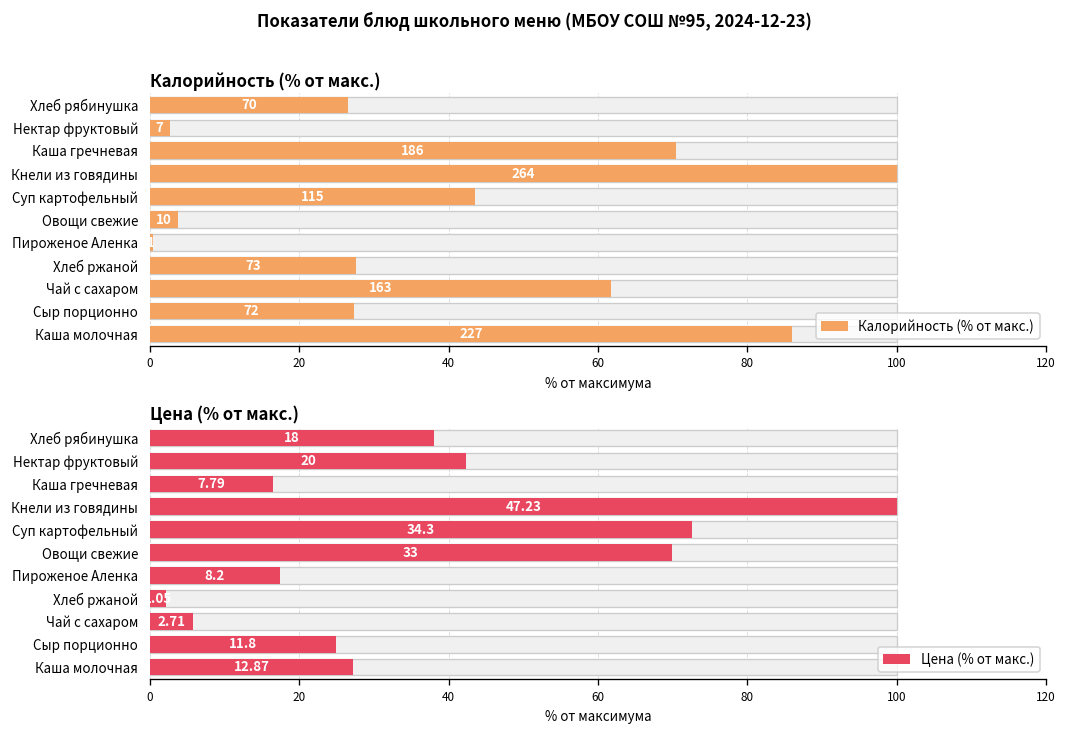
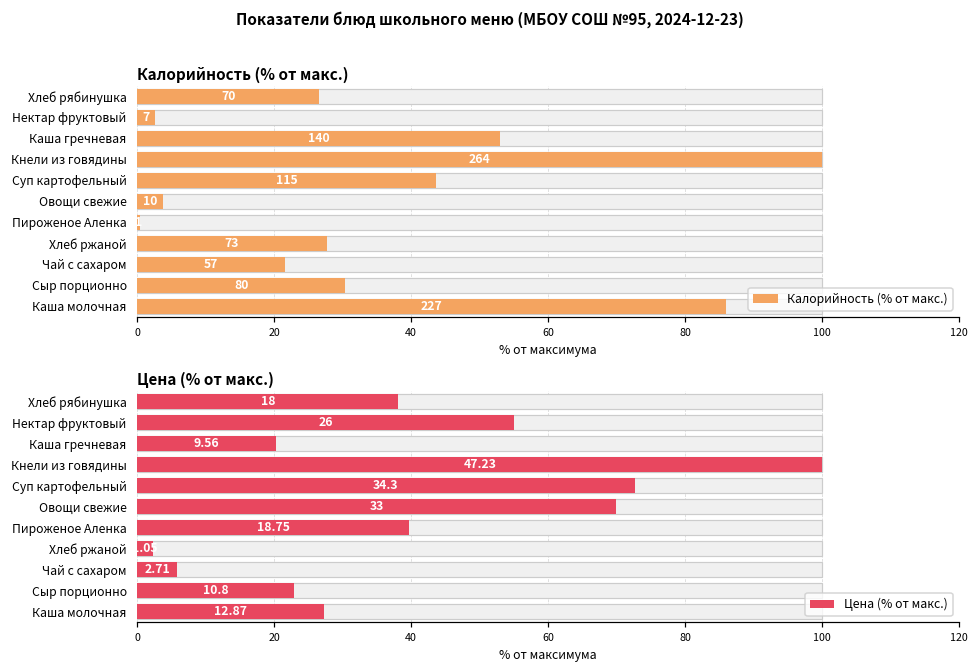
  {
    "Калорийность (% от макс.)": {
      "Калорийность (% от макс.)": {
-       "Каша гречневая": 186,
-       "Чай с сахаром": 163,
-       "Сыр порционно": 72
+       "Каша гречневая": 140,
+       "Чай с сахаром": 57,
+       "Сыр порционно": 80
      }
    },
    "Цена (% от макс.)": {
      "Цена (% от макс.)": {
-       "Нектар фруктовый": 20,
-       "Каша гречневая": 7.79,
-       "Пироженое Аленка": 8.2,
-       "Сыр порционно": 11.8
+       "Нектар фруктовый": 26,
+       "Каша гречневая": 9.56,
+       "Пироженое Аленка": 18.75,
+       "Сыр порционно": 10.8
      }
    }
  }
